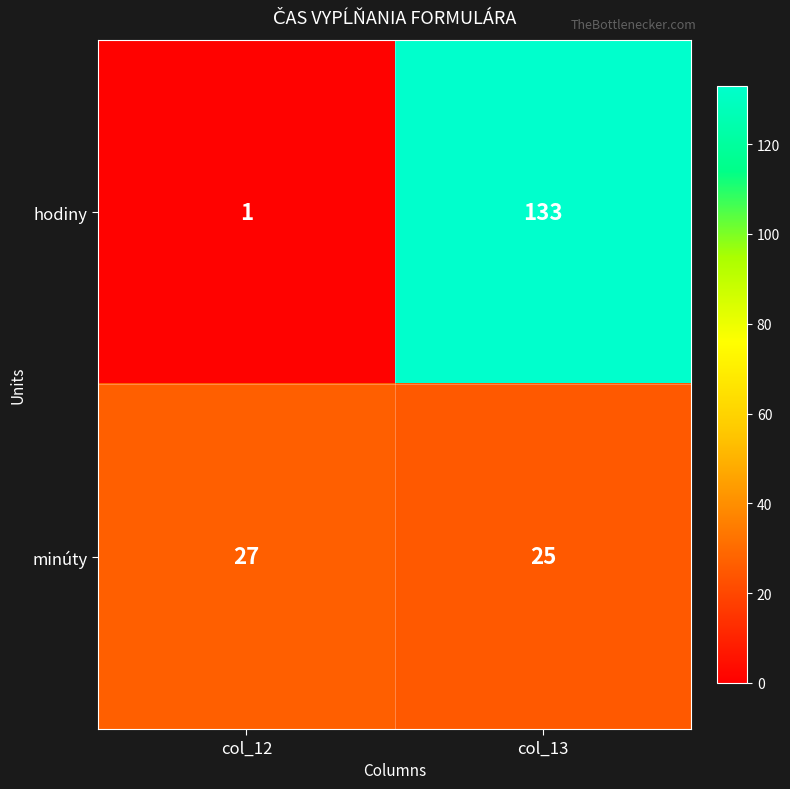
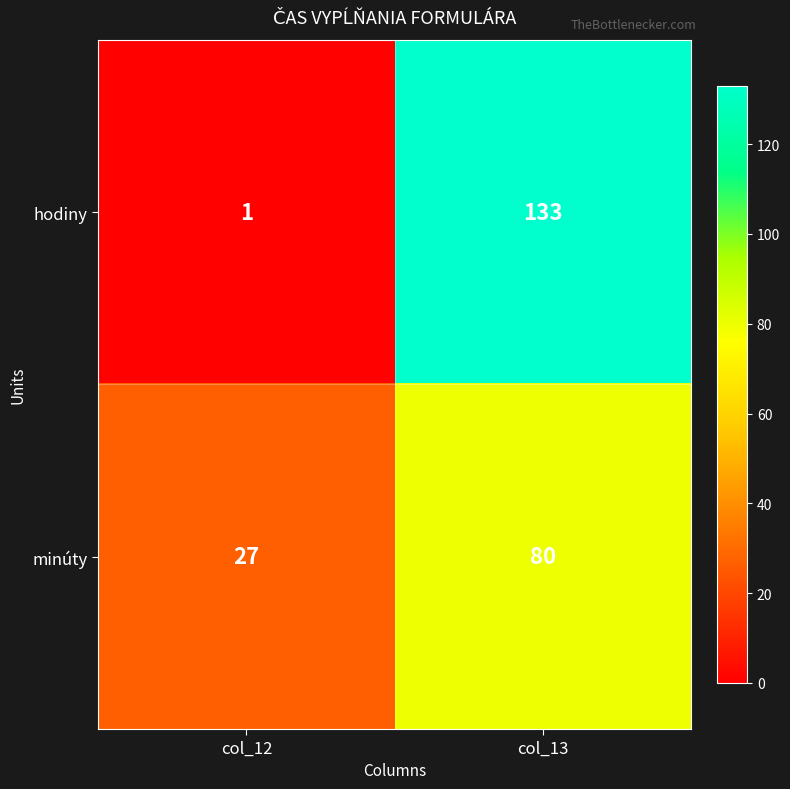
  {
    "hodiny": {
      "col_12": 1,
      "col_13": 133
    },
    "minúty": {
      "col_12": 27,
-     "col_13": 25
+     "col_13": 80
    }
  }
